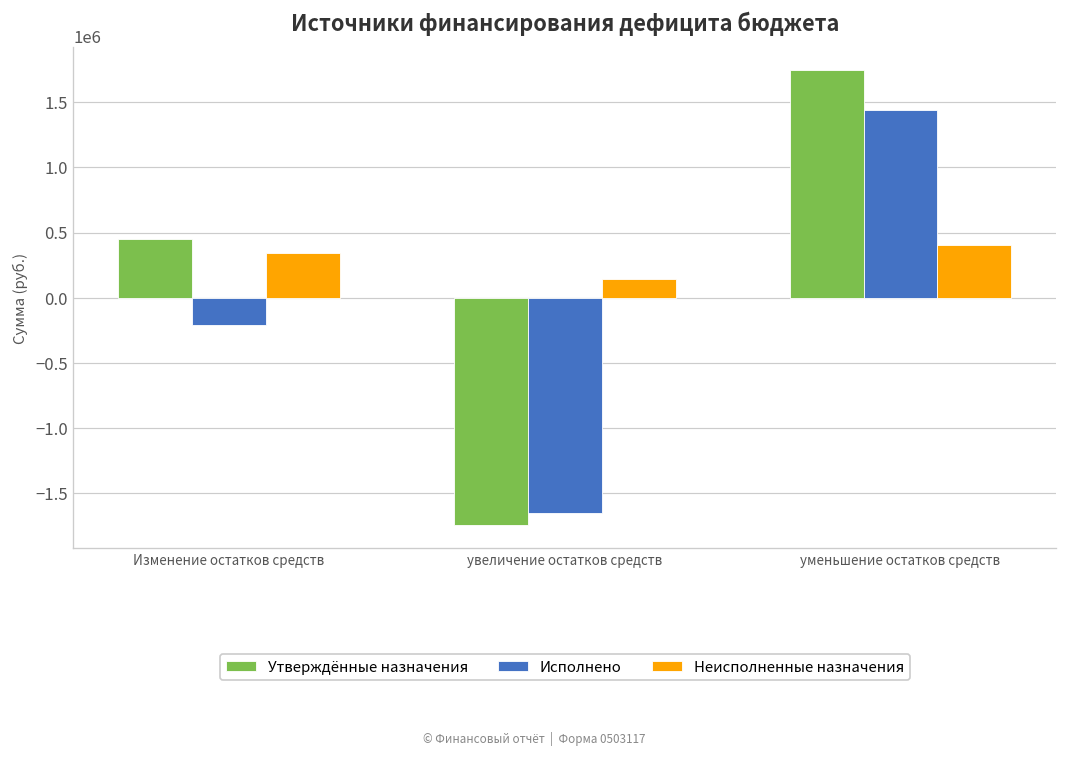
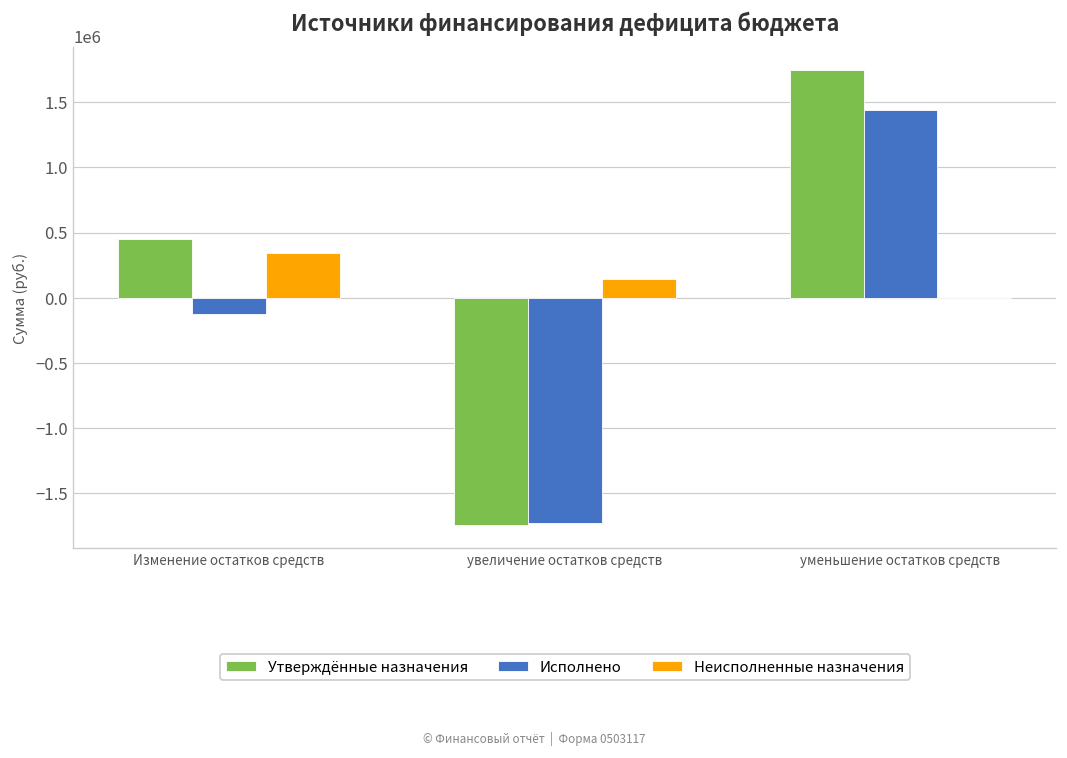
  {
    "Утверждённые назначения": {
      "Изменение остатков средств": 450000,
      "увеличение остатков средств": -1750000,
      "уменьшение остатков средств": 1750000
    },
    "Исполнено": {
-     "Изменение остатков средств": -210000,
-     "увеличение остатков средств": -1650000,
+     "Изменение остатков средств": -130000,
+     "увеличение остатков средств": -1730000,
      "уменьшение остатков средств": 1440000
    },
    "Неисполненные назначения": {
      "Изменение остатков средств": 340000,
      "увеличение остатков средств": 140000,
-     "уменьшение остатков средств": 410000
+     "уменьшение остатков средств": 0
    }
  }
